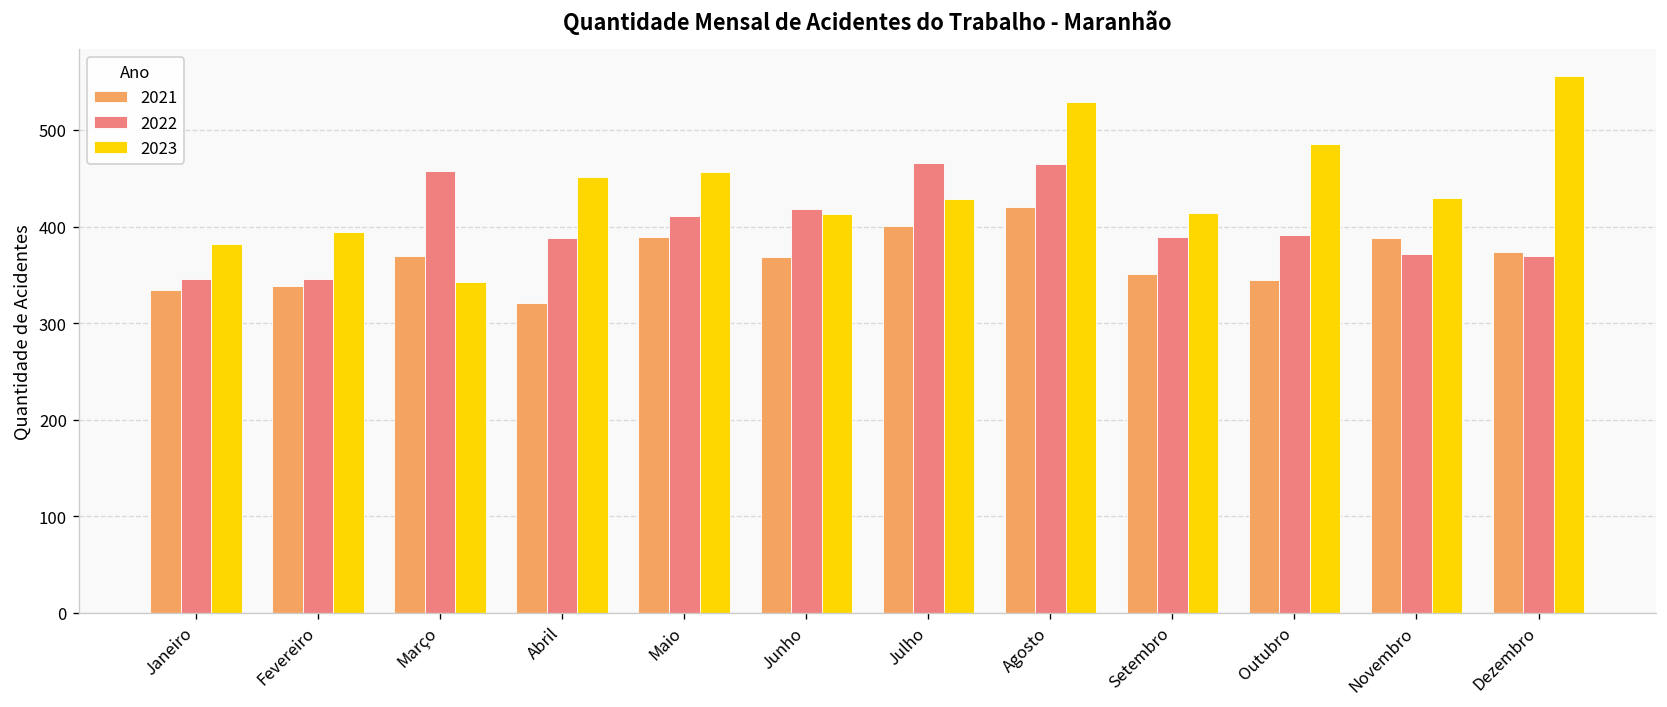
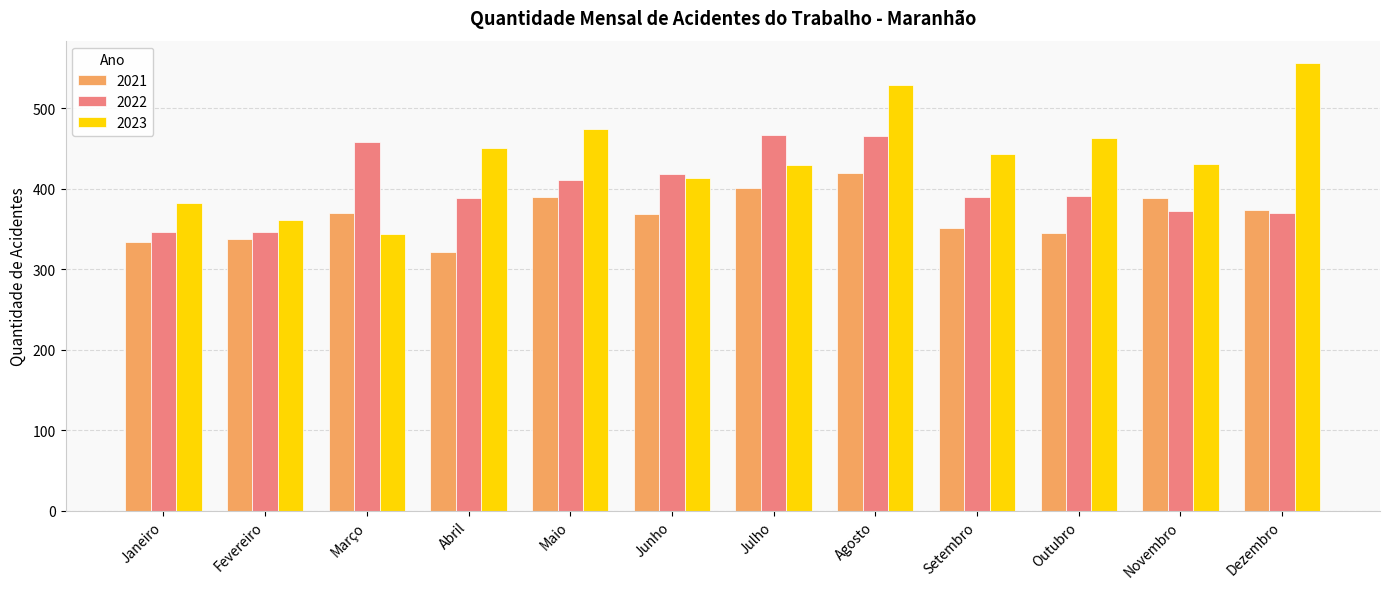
  {
    "2023": {
      "Janeiro": 380,
-     "Fevereiro": 390,
+     "Fevereiro": 360,
      "Março": 340,
      "Abril": 450,
-     "Maio": 460,
+     "Maio": 470,
      "Junho": 410,
      "Julho": 430,
      "Agosto": 530,
-     "Setembro": 410,
-     "Outubro": 490,
+     "Setembro": 440,
+     "Outubro": 460,
      "Novembro": 430,
      "Dezembro": 560
    }
  }
